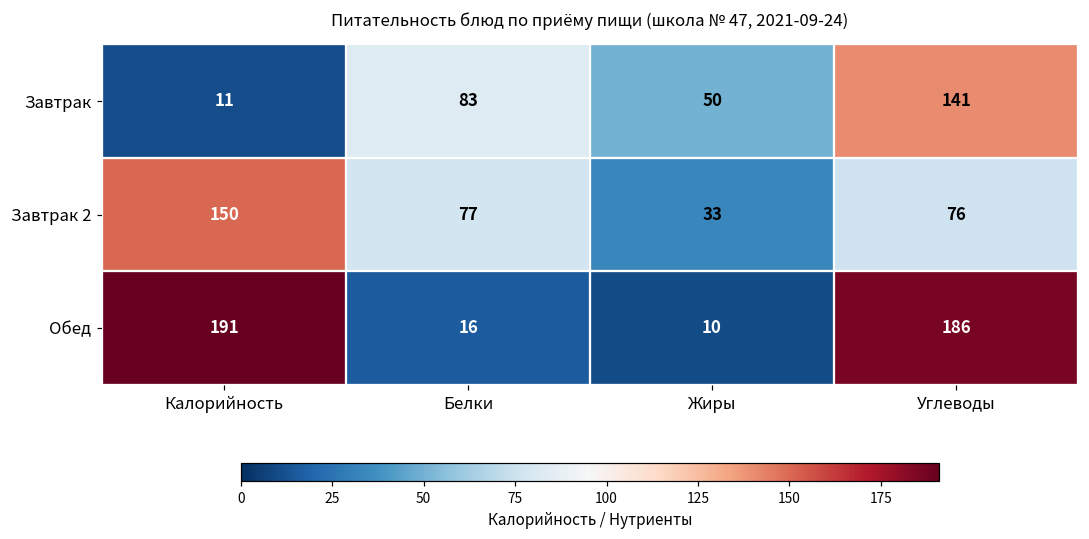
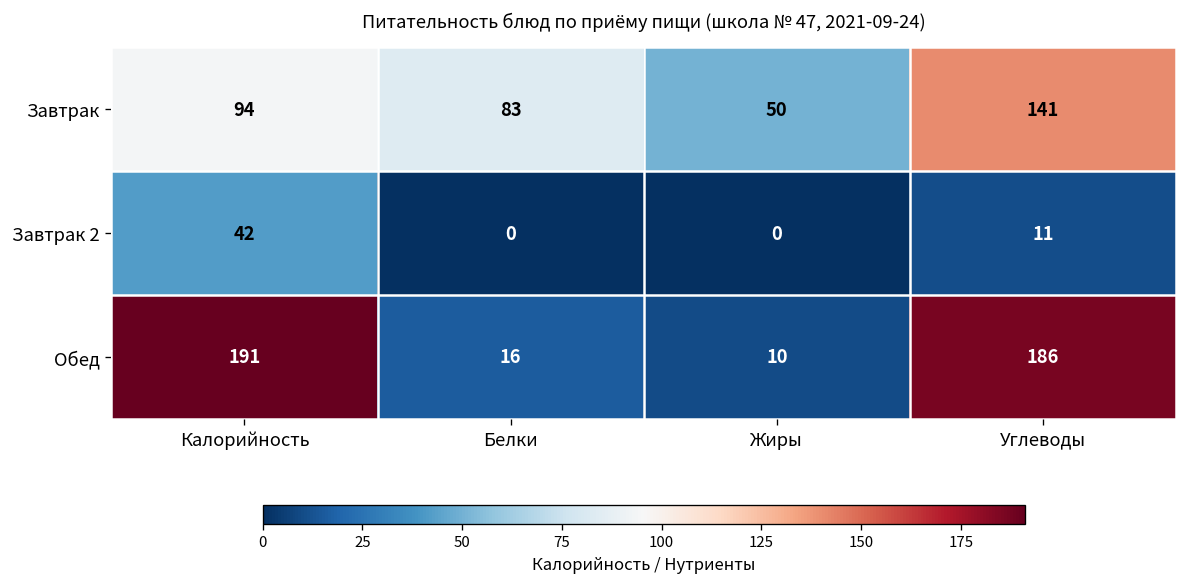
  {
    "Завтрак": {
-     "Калорийность": 11,
+     "Калорийность": 94,
      "Белки": 83,
      "Жиры": 50,
      "Углеводы": 141
    },
    "Завтрак 2": {
-     "Калорийность": 150,
-     "Белки": 77,
-     "Жиры": 33,
-     "Углеводы": 76
+     "Калорийность": 42,
+     "Белки": 0,
+     "Жиры": 0,
+     "Углеводы": 11
    },
    "Обед": {
      "Калорийность": 191,
      "Белки": 16,
      "Жиры": 10,
      "Углеводы": 186
    }
  }
